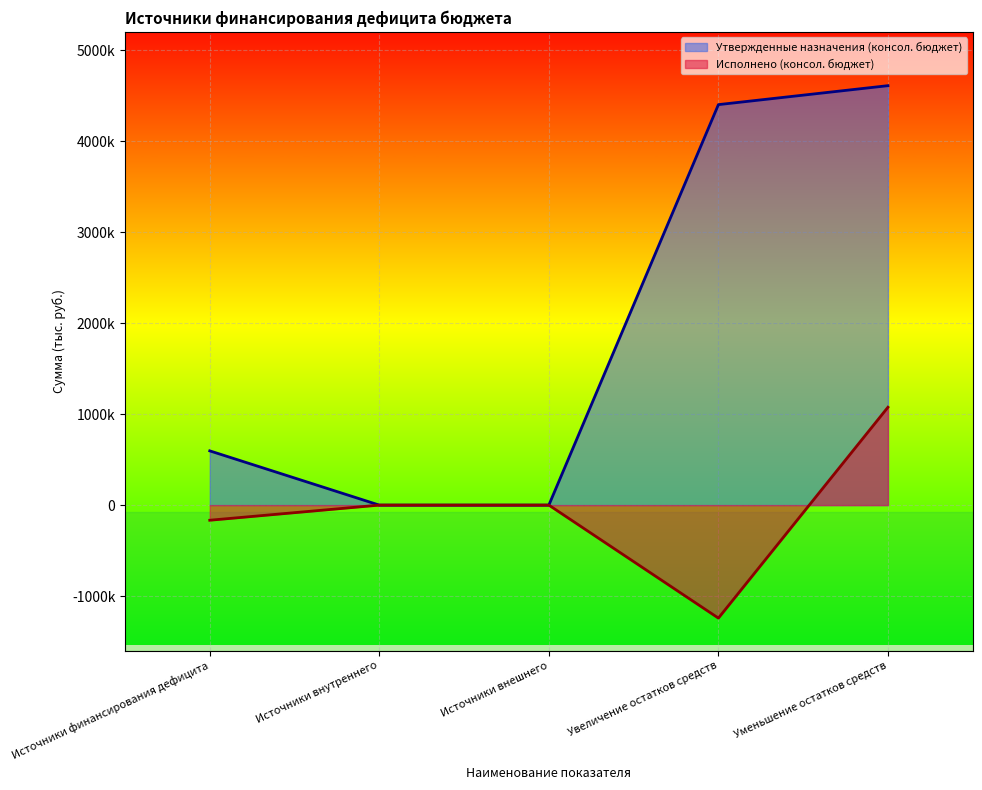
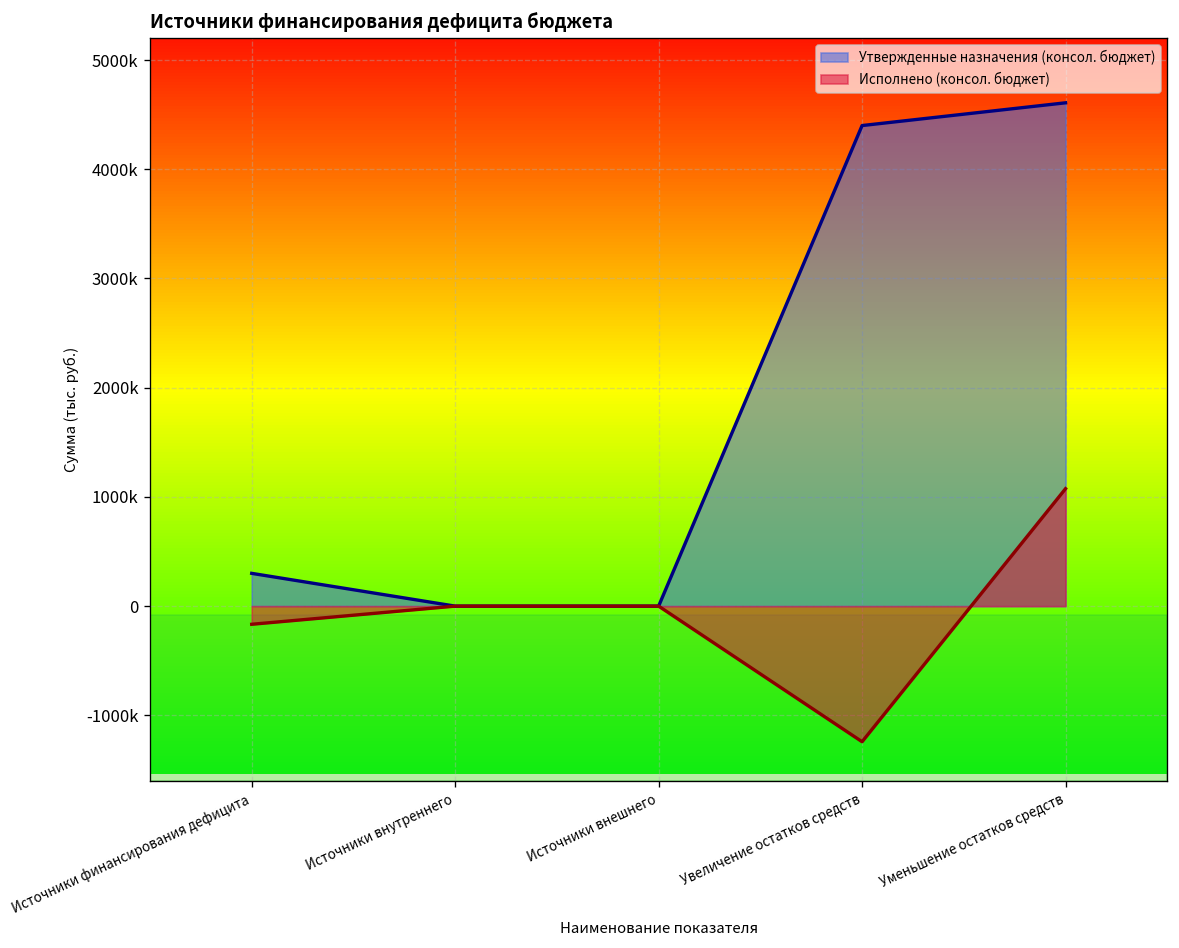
  {
    "Утвержденные назначения (консол. бюджет)": {
-     "Источники финансирования дефицита": 600000,
+     "Источники финансирования дефицита": 300000,
      "Увеличение остатков средств": 4400000,
      "Уменьшение остатков средств": 4600000
    }
  }
